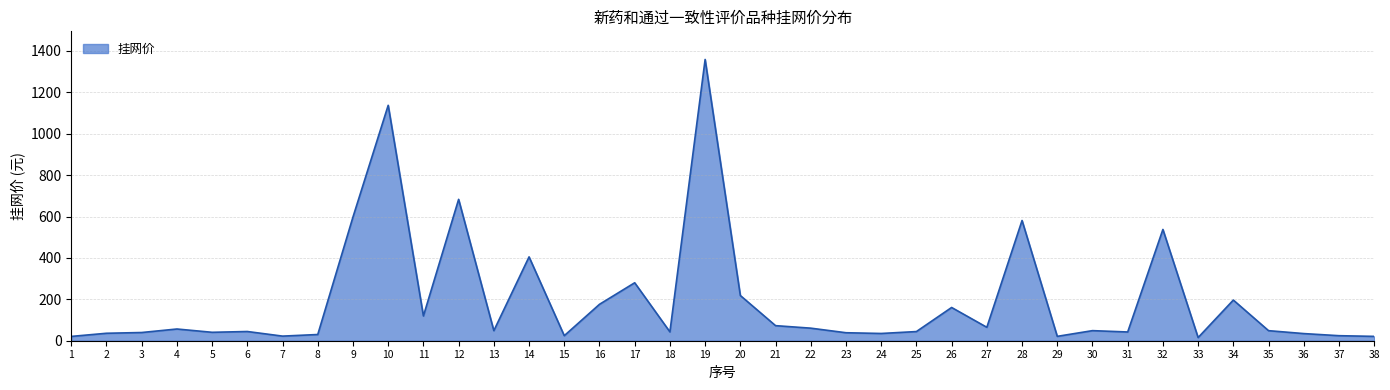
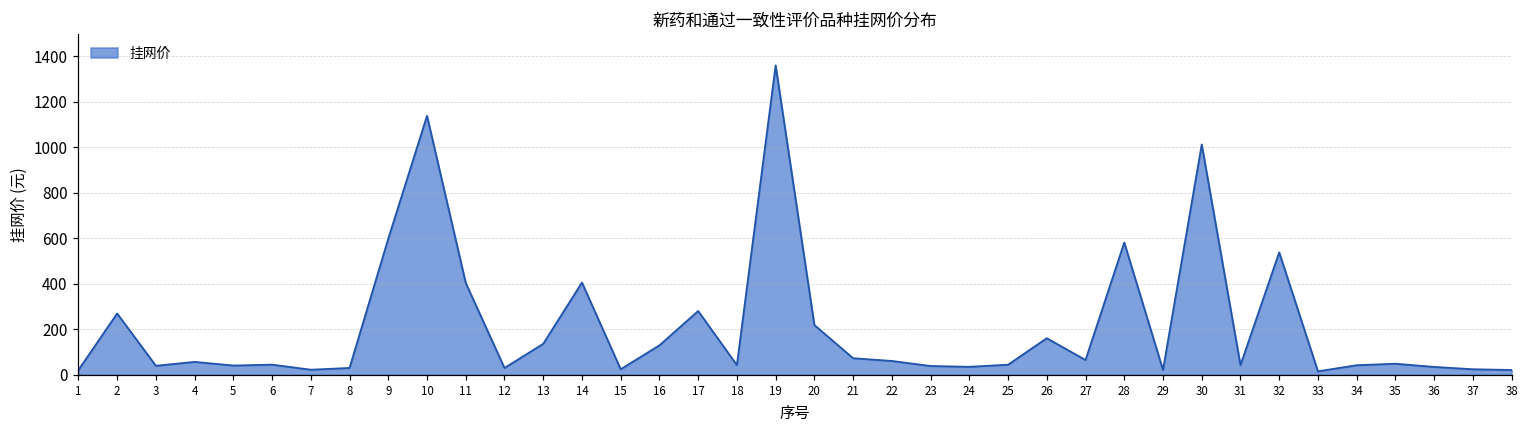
  {
    "1": 20,
-   "2": 40,
+   "2": 270,
    "3": 40,
    "4": 60,
    "5": 40,
    "6": 40,
    "7": 20,
    "8": 30,
    "9": 600,
    "10": 1140,
-   "11": 120,
-   "12": 680,
-   "13": 50,
+   "11": 400,
+   "12": 30,
+   "13": 140,
    "14": 410,
    "15": 20,
-   "16": 180,
+   "16": 130,
    "17": 280,
    "18": 40,
    "19": 1360,
    "20": 220,
    "21": 70,
    "22": 60,
    "23": 40,
    "24": 30,
    "25": 40,
    "26": 160,
    "27": 60,
    "28": 580,
    "29": 20,
-   "30": 50,
+   "30": 1010,
    "31": 40,
    "32": 540,
    "33": 20,
-   "34": 200,
+   "34": 40,
    "35": 50,
    "36": 30,
    "37": 20,
    "38": 20
  }
